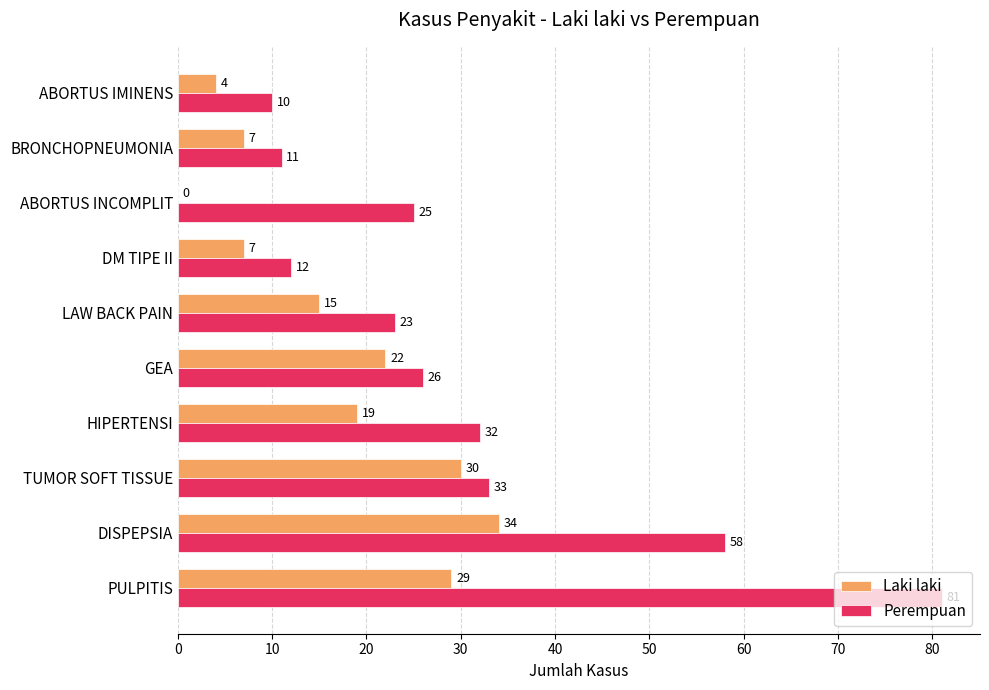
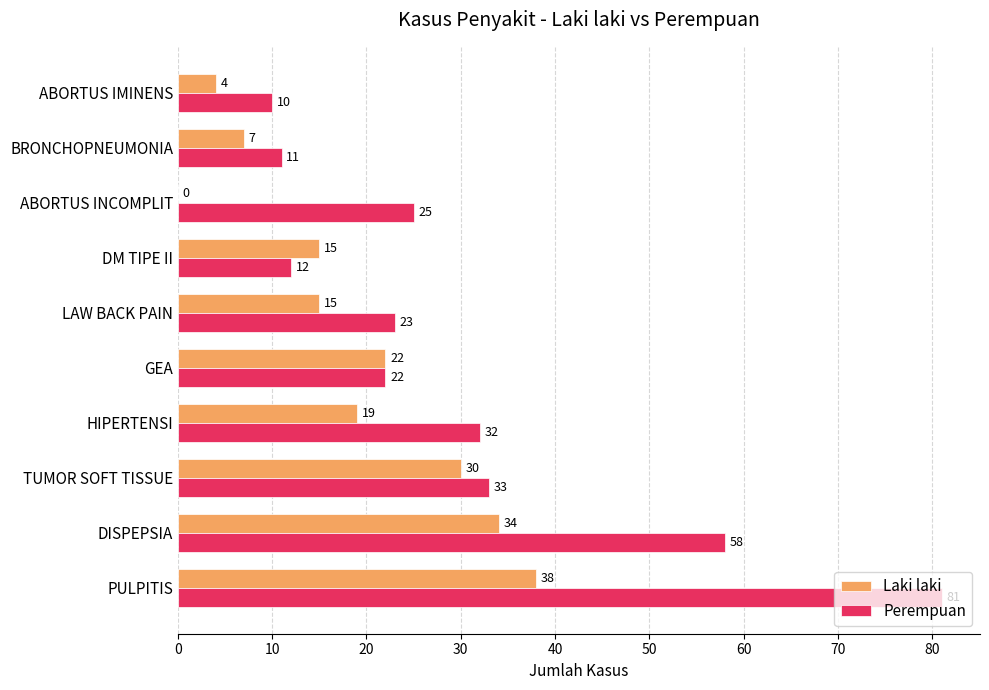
  {
    "Laki laki": {
      "ABORTUS IMINENS": 4,
      "BRONCHOPNEUMONIA": 7,
      "ABORTUS INCOMPLIT": 0,
-     "DM TIPE II": 7,
+     "DM TIPE II": 15,
      "LAW BACK PAIN": 15,
      "GEA": 22,
      "HIPERTENSI": 19,
      "TUMOR SOFT TISSUE": 30,
      "DISPEPSIA": 34,
-     "PULPITIS": 29
+     "PULPITIS": 38
    },
    "Perempuan": {
      "ABORTUS IMINENS": 10,
      "BRONCHOPNEUMONIA": 11,
      "ABORTUS INCOMPLIT": 25,
      "DM TIPE II": 12,
      "LAW BACK PAIN": 23,
-     "GEA": 26,
+     "GEA": 22,
      "HIPERTENSI": 32,
      "TUMOR SOFT TISSUE": 33,
      "DISPEPSIA": 58
    }
  }
